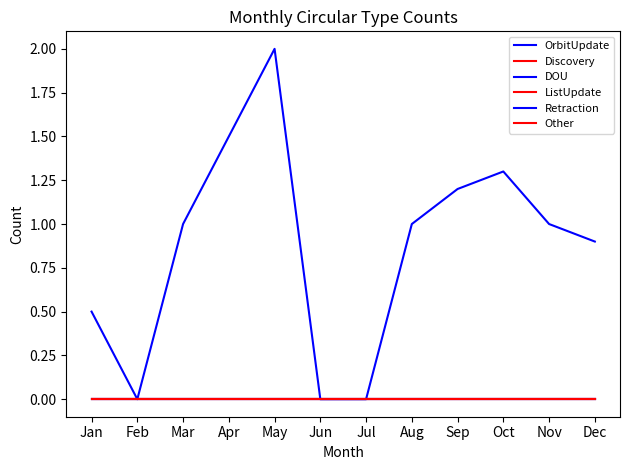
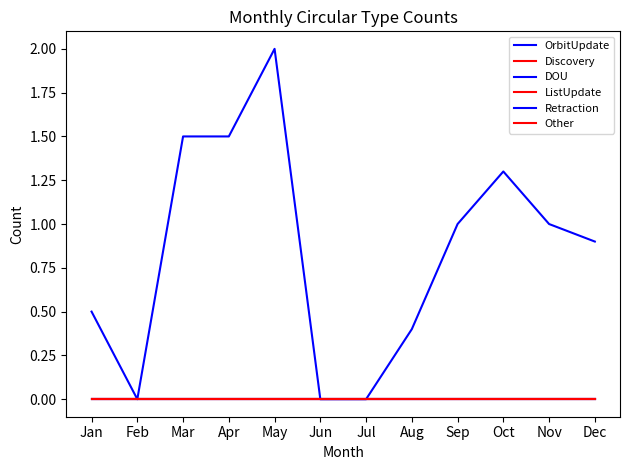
  {
    "OrbitUpdate": {
      "Jan": 0.5,
-     "Mar": 1.0,
+     "Mar": 1.5,
      "Apr": 1.5,
      "May": 2.0,
-     "Aug": 1.0,
-     "Sep": 1.2,
+     "Aug": 0.4,
+     "Sep": 1.0,
      "Oct": 1.3,
      "Nov": 1.0,
      "Dec": 0.9
    },
    "Other": {
      "Jan": 0.0,
      "Mar": 0.0,
      "Apr": 0.0,
      "May": 0.0,
      "Aug": 0.0,
      "Sep": 0.0,
      "Oct": 0.0,
      "Nov": 0.0,
      "Dec": 0.0
    }
  }
